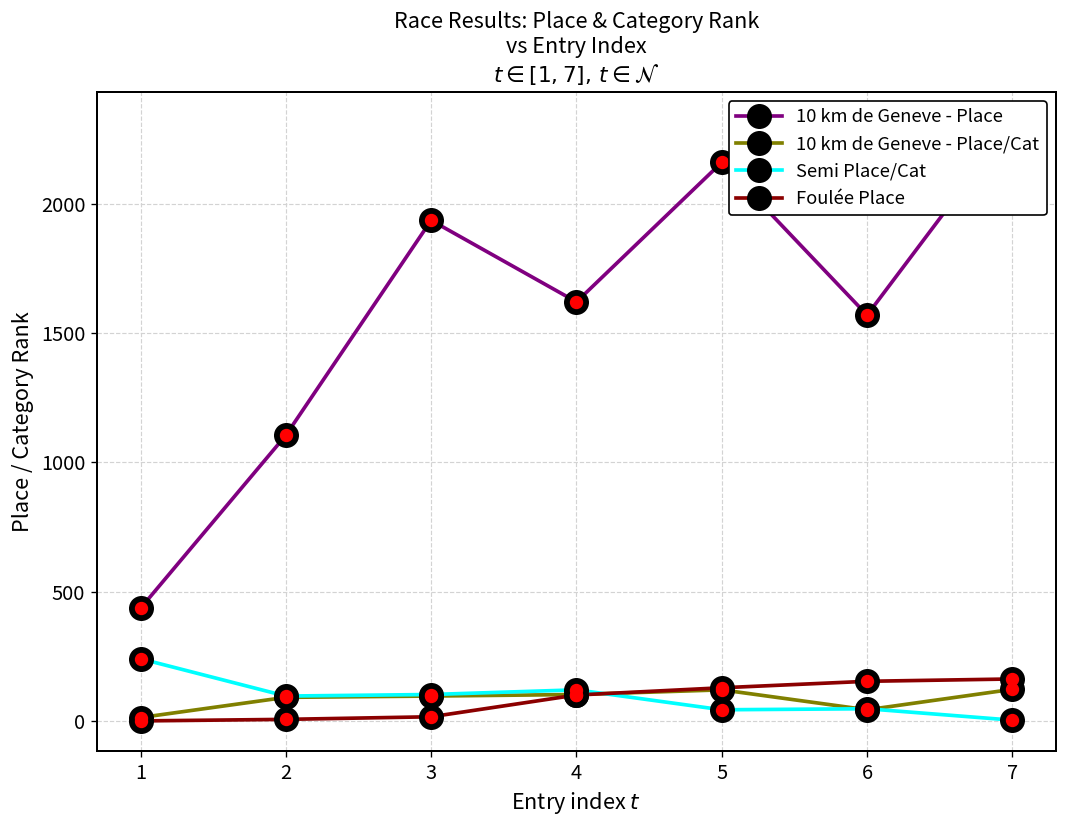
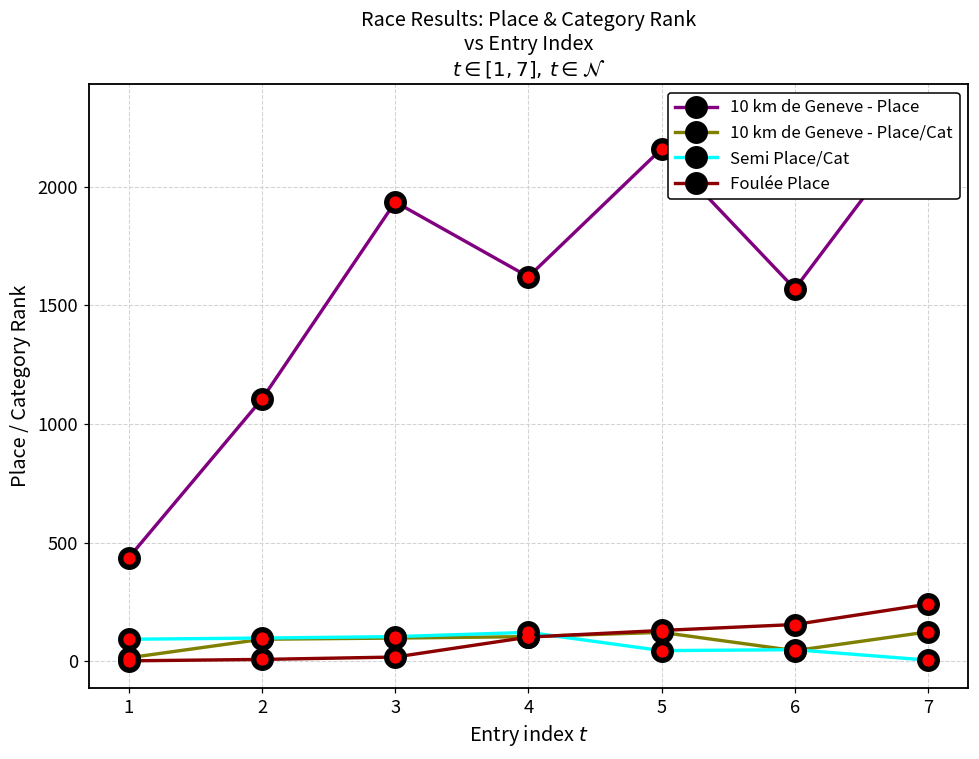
  {
    "10 km de Geneve - Place": {
      "1": 440,
      "2": 1110,
      "3": 1940,
      "4": 1620,
      "5": 2160,
      "6": 1570
    },
    "10 km de Geneve - Place/Cat": {
      "1": 20,
      "7": 120
    },
    "Semi Place/Cat": {
-     "1": 240,
+     "1": 90,
      "4": 120,
      "5": 50,
      "7": 10
    },
    "Foulée Place": {
      "1": 0,
      "2": 10,
      "3": 20,
      "6": 160,
-     "7": 160
+     "7": 240
    }
  }
